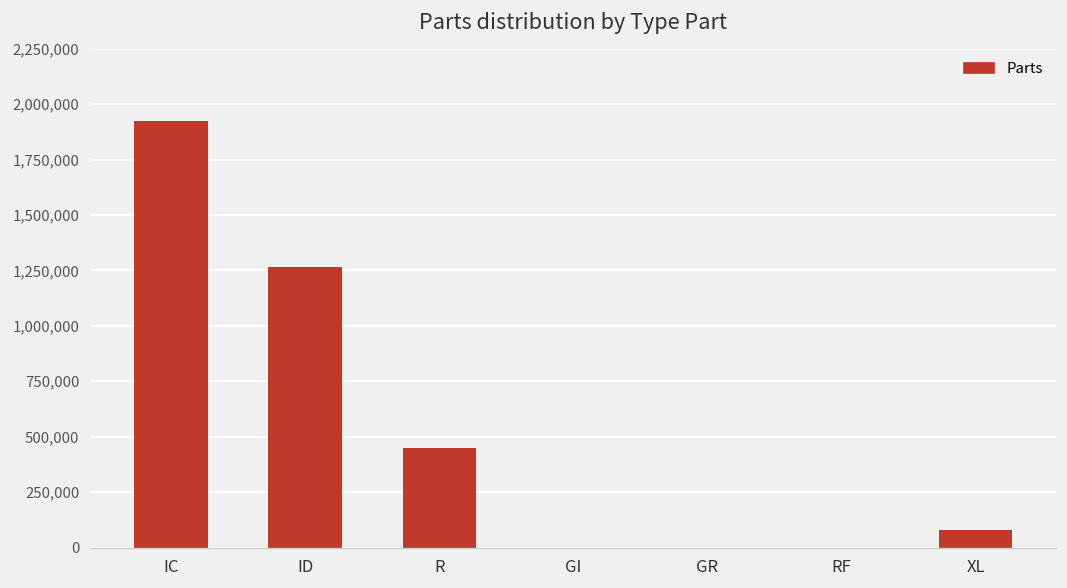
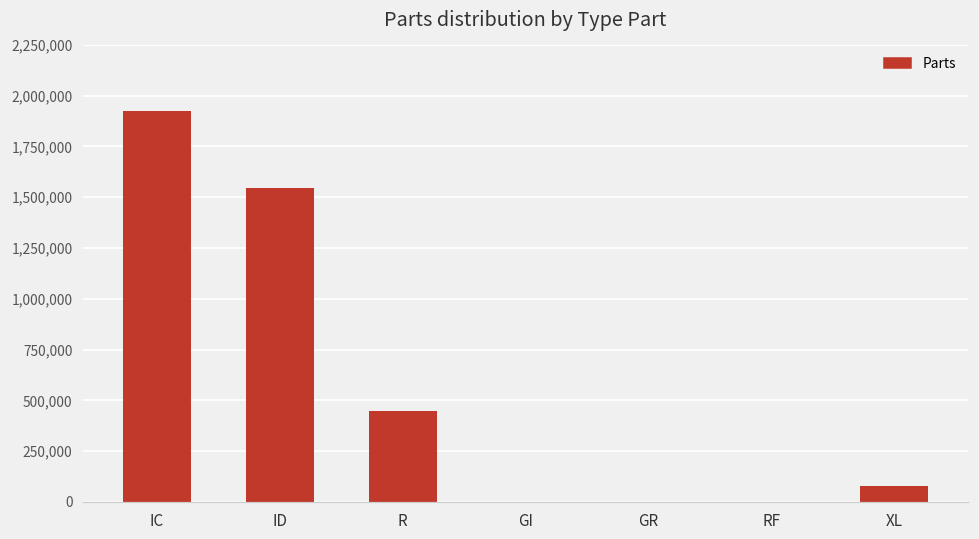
  {
    "IC": "1,920,000",
-   "ID": "1,270,000",
+   "ID": "1,540,000",
    "R": "450,000",
    "XL": "80,000"
  }
